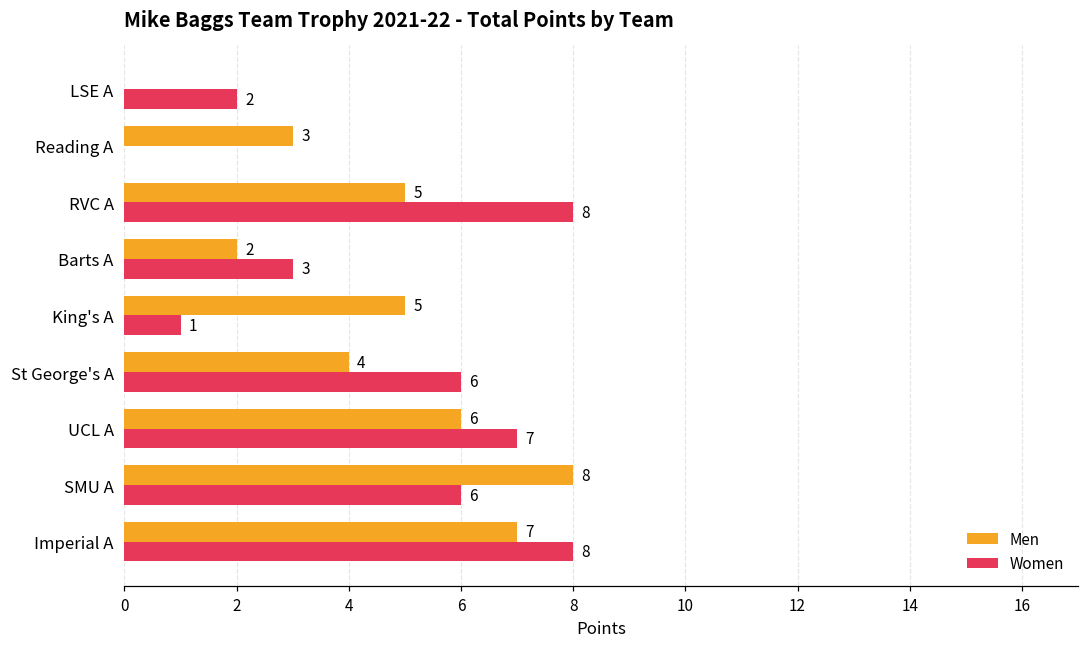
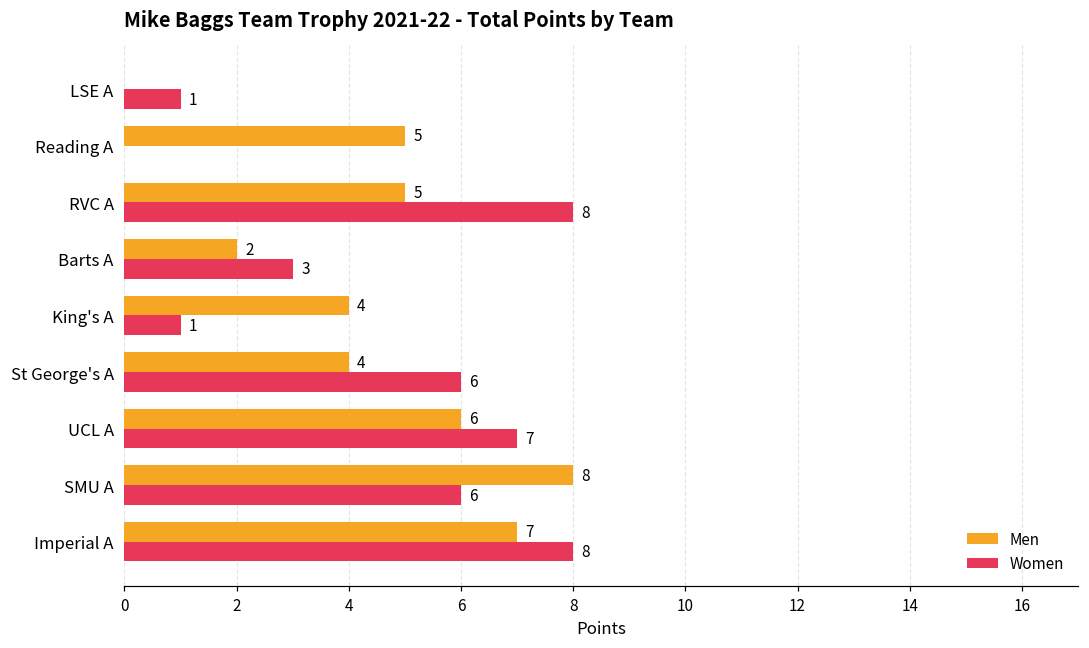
  {
    "Men": {
-     "Reading A": 3,
+     "Reading A": 5,
      "RVC A": 5,
      "Barts A": 2,
-     "King's A": 5,
+     "King's A": 4,
      "St George's A": 4,
      "UCL A": 6,
      "SMU A": 8,
      "Imperial A": 7
    },
    "Women": {
-     "LSE A": 2,
+     "LSE A": 1,
      "RVC A": 8,
      "Barts A": 3,
      "King's A": 1,
      "St George's A": 6,
      "UCL A": 7,
      "SMU A": 6,
      "Imperial A": 8
    }
  }
